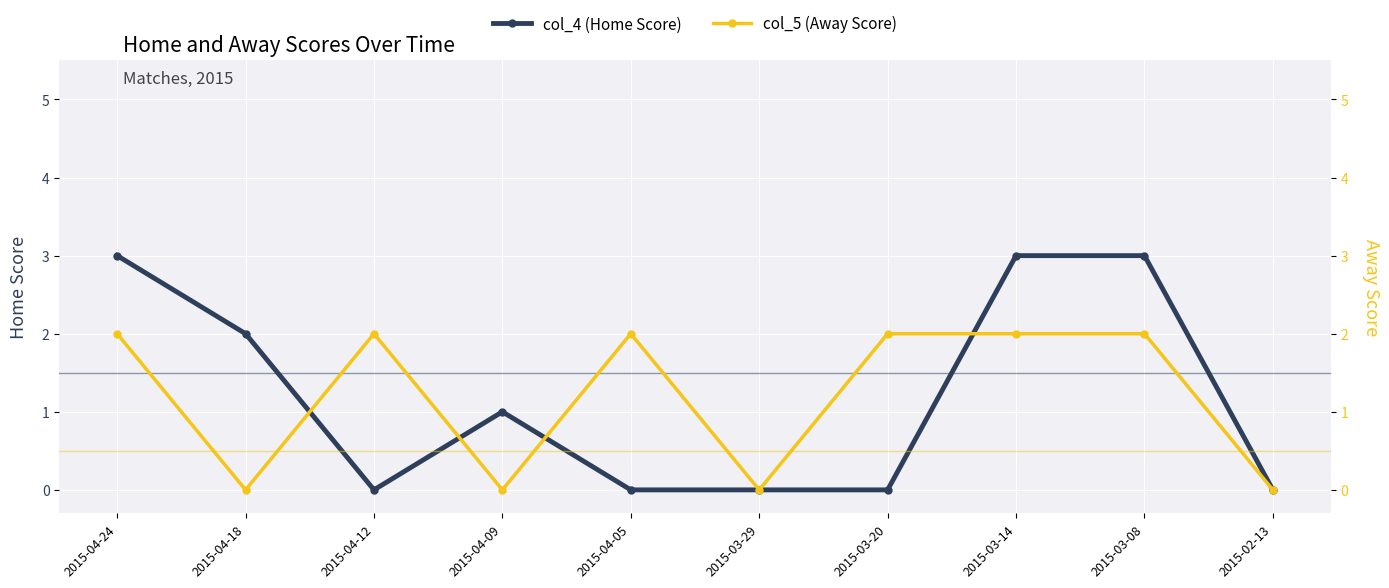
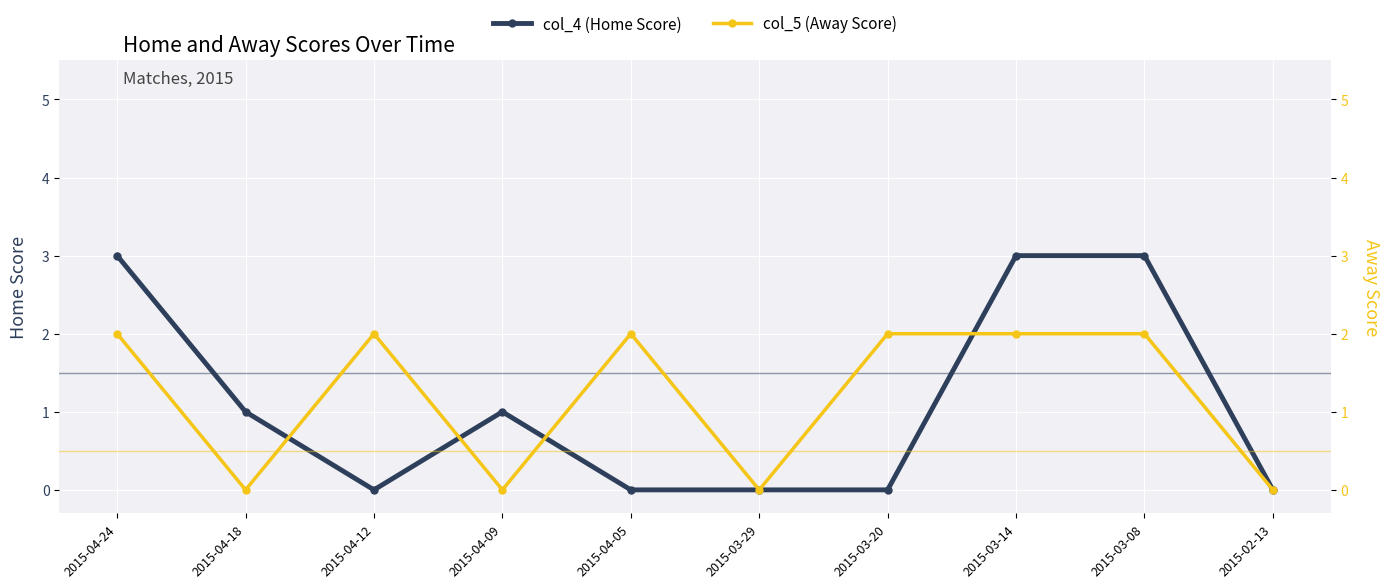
  {
    "col_4 (Home Score)": {
      "2015-04-24": 3,
-     "2015-04-18": 2,
+     "2015-04-18": 1,
      "2015-04-12": 0,
      "2015-04-09": 1,
      "2015-04-05": 0,
      "2015-03-29": 0,
      "2015-03-20": 0,
      "2015-03-14": 3,
      "2015-03-08": 3,
      "2015-02-13": 0
    },
    "col_5 (Away Score)": {
      "2015-04-24": 2.0,
      "2015-04-18": 0.0,
      "2015-04-12": 2.0,
      "2015-04-09": 0.0,
      "2015-04-05": 2.0,
      "2015-03-29": 0.0,
      "2015-03-20": 2.0,
      "2015-03-14": 2.0,
      "2015-03-08": 2.0,
      "2015-02-13": 0.0
    }
  }
